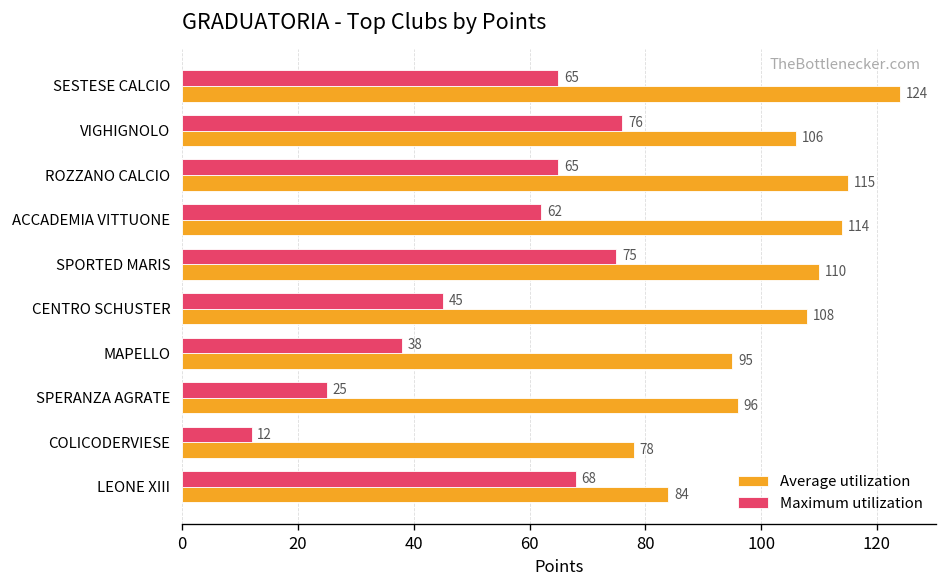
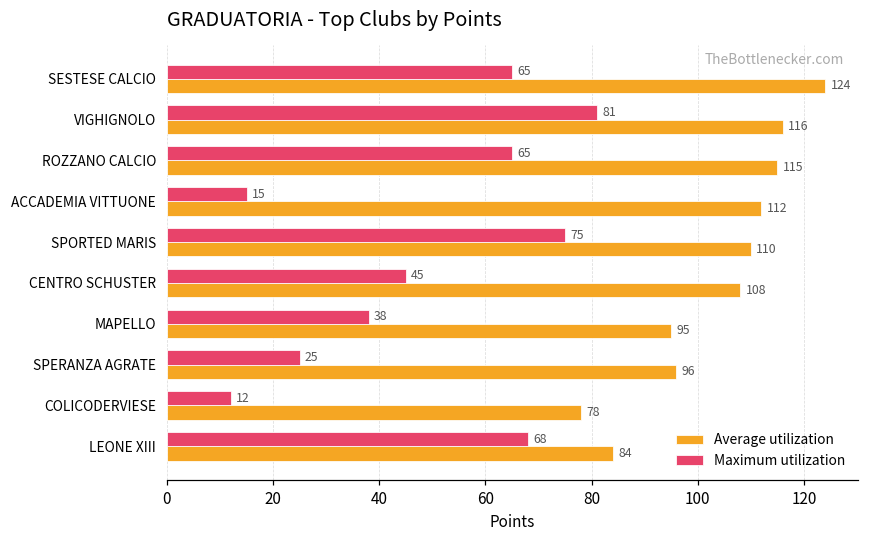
  {
    "Average utilization": {
      "SESTESE CALCIO": 124,
-     "VIGHIGNOLO": 106,
+     "VIGHIGNOLO": 116,
      "ROZZANO CALCIO": 115,
-     "ACCADEMIA VITTUONE": 114,
+     "ACCADEMIA VITTUONE": 112,
      "SPORTED MARIS": 110,
      "CENTRO SCHUSTER": 108,
      "MAPELLO": 95,
      "SPERANZA AGRATE": 96,
      "COLICODERVIESE": 78,
      "LEONE XIII": 84
    },
    "Maximum utilization": {
      "SESTESE CALCIO": 65,
-     "VIGHIGNOLO": 76,
+     "VIGHIGNOLO": 81,
      "ROZZANO CALCIO": 65,
-     "ACCADEMIA VITTUONE": 62,
+     "ACCADEMIA VITTUONE": 15,
      "SPORTED MARIS": 75,
      "CENTRO SCHUSTER": 45,
      "MAPELLO": 38,
      "SPERANZA AGRATE": 25,
      "COLICODERVIESE": 12,
      "LEONE XIII": 68
    }
  }
